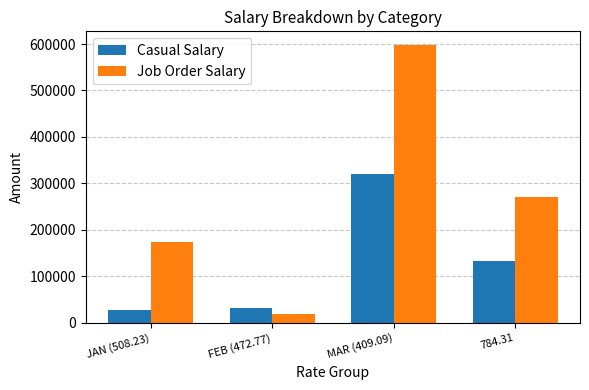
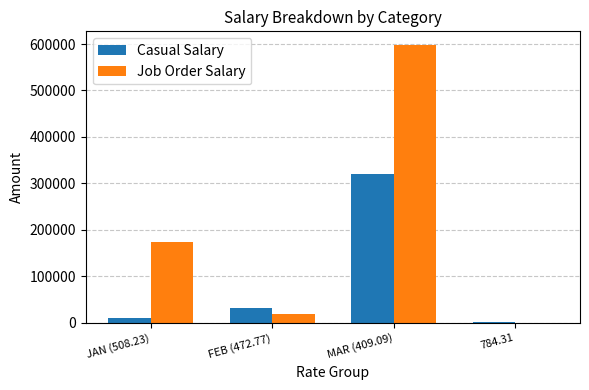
  {
    "Casual Salary": {
-     "JAN (508.23)": 30000,
+     "JAN (508.23)": 10000,
      "FEB (472.77)": 30000,
      "MAR (409.09)": 320000,
-     "784.31": 130000
+     "784.31": 0
    },
    "Job Order Salary": {
      "JAN (508.23)": 170000,
      "FEB (472.77)": 20000,
      "MAR (409.09)": 600000,
-     "784.31": 270000
+     "784.31": 0
    }
  }
